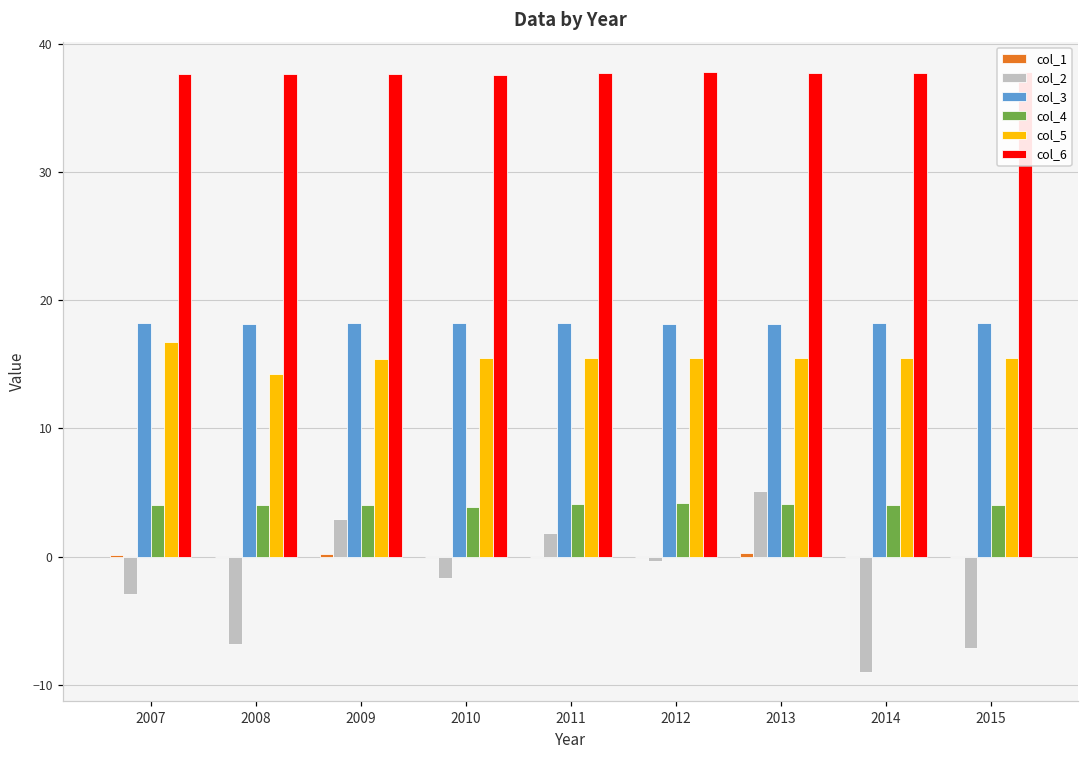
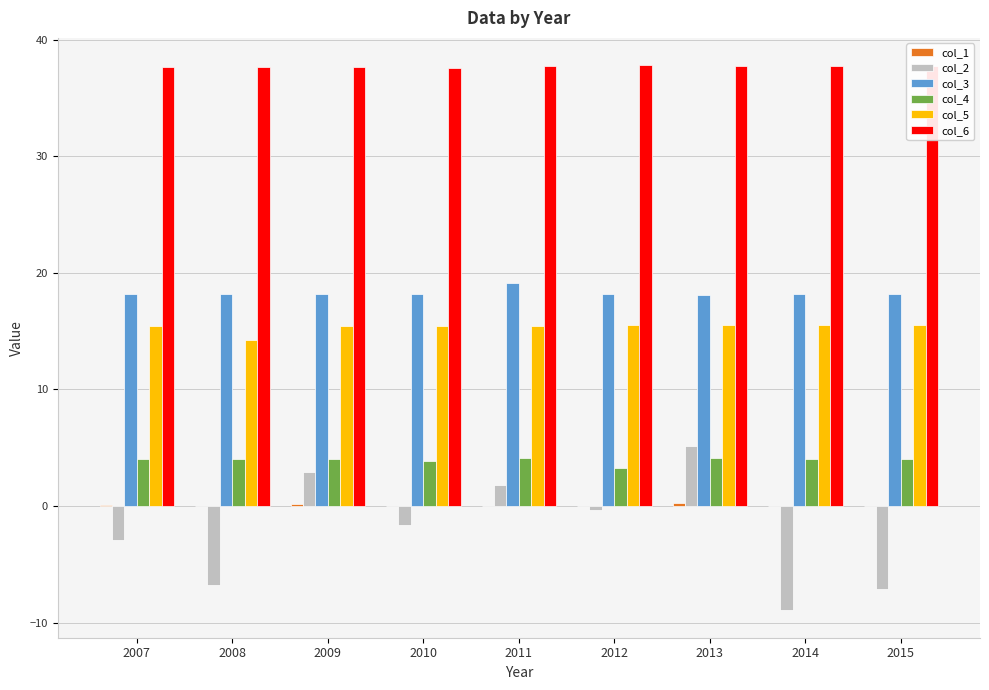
  {
    "col_1": {
      "2008": 0.0,
      "2010": 0.0,
      "2011": 0.0,
      "2012": 0.0,
      "2013": 0.3,
      "2014": 0.0,
      "2015": 0.0
    },
    "col_2": {
      "2007": -2.9,
      "2008": -6.8,
      "2009": 3.0,
      "2010": -1.7,
      "2011": 1.8,
      "2012": -0.3,
      "2013": 5.1,
      "2014": -9.0,
      "2015": -7.1
    },
    "col_3": {
      "2007": 18.2,
      "2008": 18.2,
      "2009": 18.2,
      "2010": 18.2,
-     "2011": 18.2,
+     "2011": 19.1,
      "2012": 18.2,
      "2013": 18.1,
      "2014": 18.2,
      "2015": 18.2
    },
    "col_4": {
      "2007": 4.0,
      "2008": 4.0,
      "2009": 4.0,
      "2010": 3.9,
      "2011": 4.1,
-     "2012": 4.2,
+     "2012": 3.3,
      "2013": 4.1,
      "2014": 4.0,
      "2015": 4.0
    },
    "col_5": {
-     "2007": 16.7,
+     "2007": 15.4,
      "2008": 14.3,
      "2009": 15.4,
      "2010": 15.5,
      "2011": 15.5,
      "2012": 15.5,
      "2013": 15.5,
      "2014": 15.5,
      "2015": 15.5
    },
    "col_6": {
      "2007": 37.7,
      "2008": 37.6,
      "2009": 37.7,
      "2010": 37.6,
      "2011": 37.8,
      "2012": 37.8,
      "2013": 37.7,
      "2014": 37.7
    }
  }
